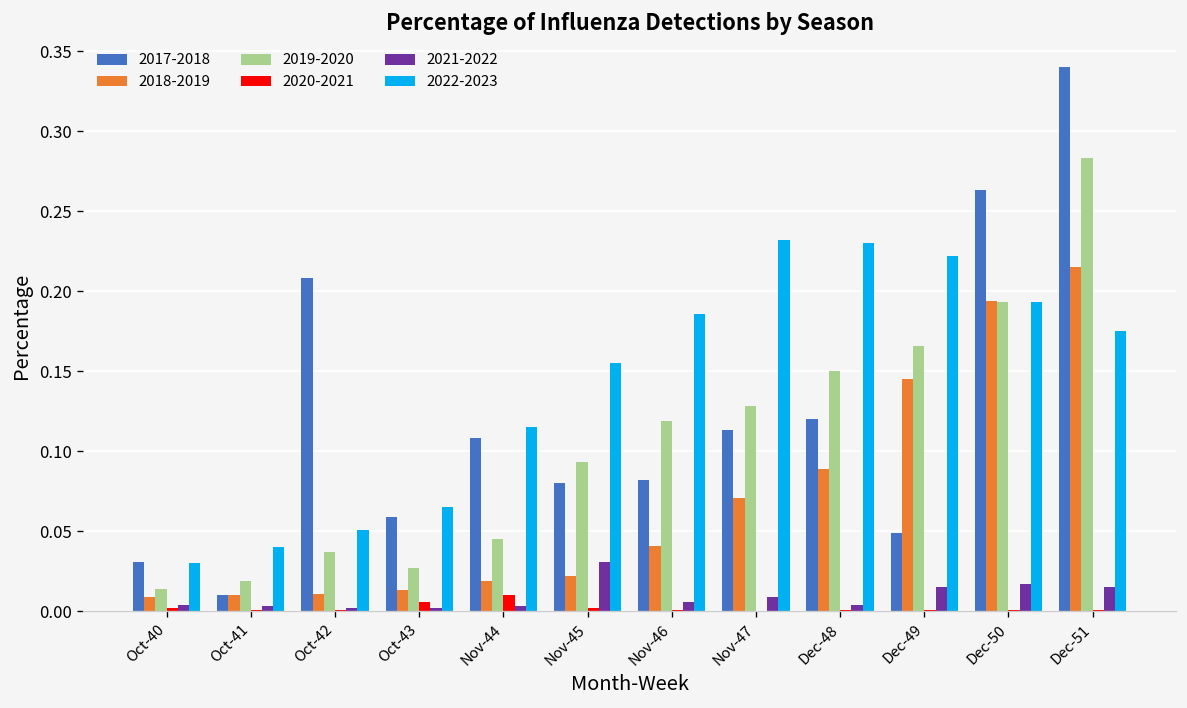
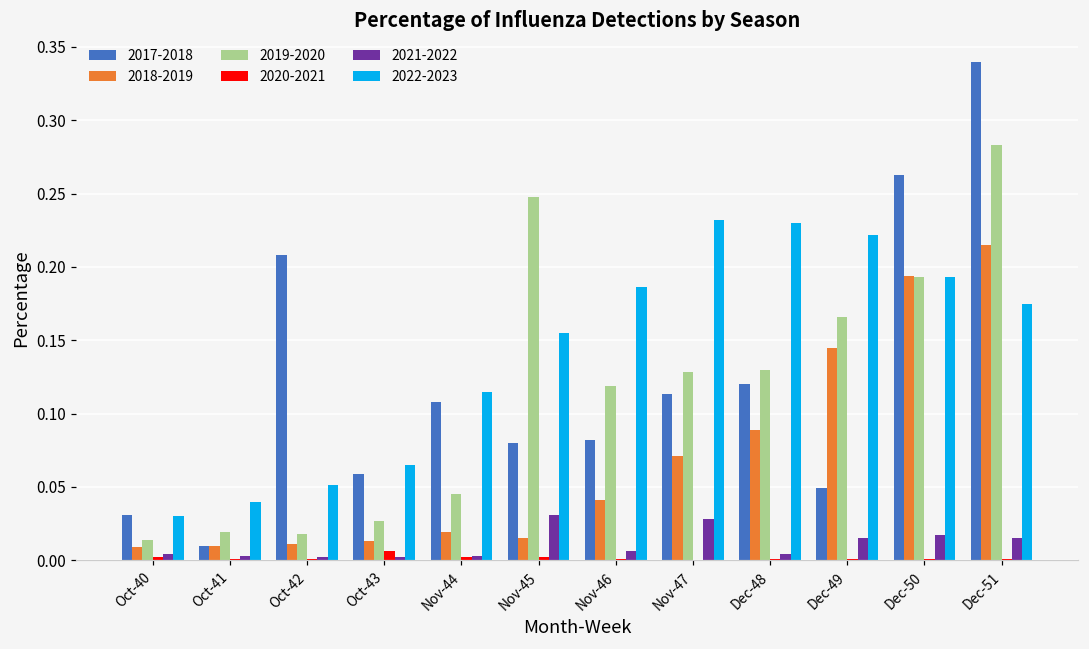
  {
    "2017-2018": {
      "Oct-40": 0.031,
      "Oct-41": 0.010,
      "Oct-42": 0.208,
      "Oct-43": 0.059,
      "Nov-44": 0.108,
      "Nov-45": 0.080,
      "Nov-46": 0.082,
      "Nov-47": 0.113,
      "Dec-48": 0.120,
      "Dec-49": 0.049,
      "Dec-50": 0.263,
      "Dec-51": 0.340
    },
    "2018-2019": {
      "Oct-40": 0.009,
      "Oct-41": 0.010,
      "Oct-42": 0.011,
      "Oct-43": 0.013,
      "Nov-44": 0.019,
-     "Nov-45": 0.022,
+     "Nov-45": 0.015,
      "Nov-46": 0.041,
      "Nov-47": 0.071,
      "Dec-48": 0.089,
      "Dec-49": 0.145,
      "Dec-50": 0.194,
      "Dec-51": 0.215
    },
    "2019-2020": {
      "Oct-40": 0.014,
      "Oct-41": 0.019,
-     "Oct-42": 0.037,
+     "Oct-42": 0.018,
      "Oct-43": 0.027,
      "Nov-44": 0.045,
-     "Nov-45": 0.093,
+     "Nov-45": 0.248,
      "Nov-46": 0.119,
      "Nov-47": 0.128,
-     "Dec-48": 0.15,
+     "Dec-48": 0.13,
      "Dec-49": 0.166,
      "Dec-50": 0.193,
      "Dec-51": 0.283
    },
    "2020-2021": {
      "Oct-40": 0.002,
      "Oct-43": 0.006,
-     "Nov-44": 0.010,
+     "Nov-44": 0.002,
      "Nov-45": 0.002,
      "Nov-47": 0.000
    },
    "2021-2022": {
      "Oct-40": 0.004,
      "Oct-41": 0.003,
      "Oct-42": 0.002,
      "Oct-43": 0.002,
      "Nov-44": 0.003,
      "Nov-45": 0.031,
      "Nov-46": 0.006,
-     "Nov-47": 0.009,
+     "Nov-47": 0.028,
      "Dec-48": 0.004,
      "Dec-49": 0.015,
      "Dec-50": 0.017,
      "Dec-51": 0.015
    },
    "2022-2023": {
      "Oct-40": 0.030,
      "Oct-41": 0.040,
      "Oct-42": 0.051,
      "Oct-43": 0.065,
      "Nov-44": 0.115,
      "Nov-45": 0.155,
      "Nov-46": 0.186,
      "Nov-47": 0.232,
      "Dec-48": 0.230,
      "Dec-49": 0.222,
      "Dec-50": 0.193,
      "Dec-51": 0.175
    }
  }
